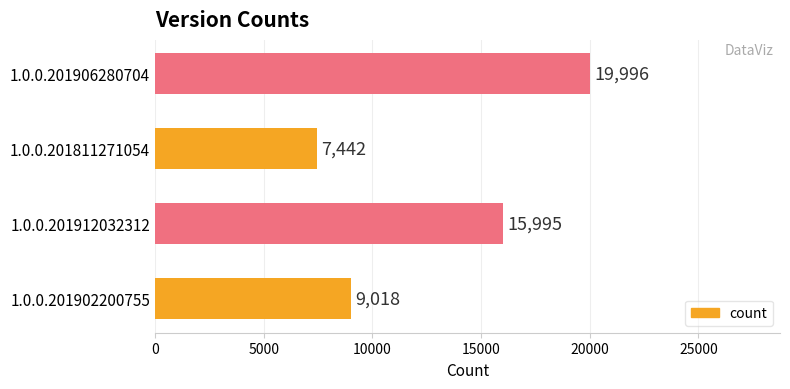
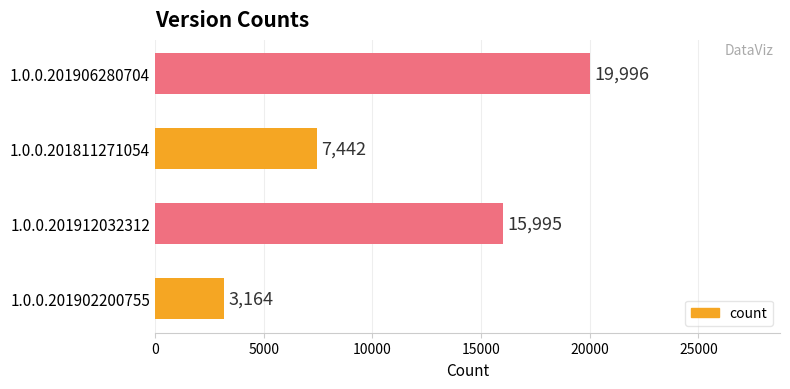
  {
    "1.0.0.201906280704": "19,996",
    "1.0.0.201811271054": "7,442",
    "1.0.0.201912032312": "15,995",
-   "1.0.0.201902200755": "9,018"
+   "1.0.0.201902200755": "3,164"
  }
